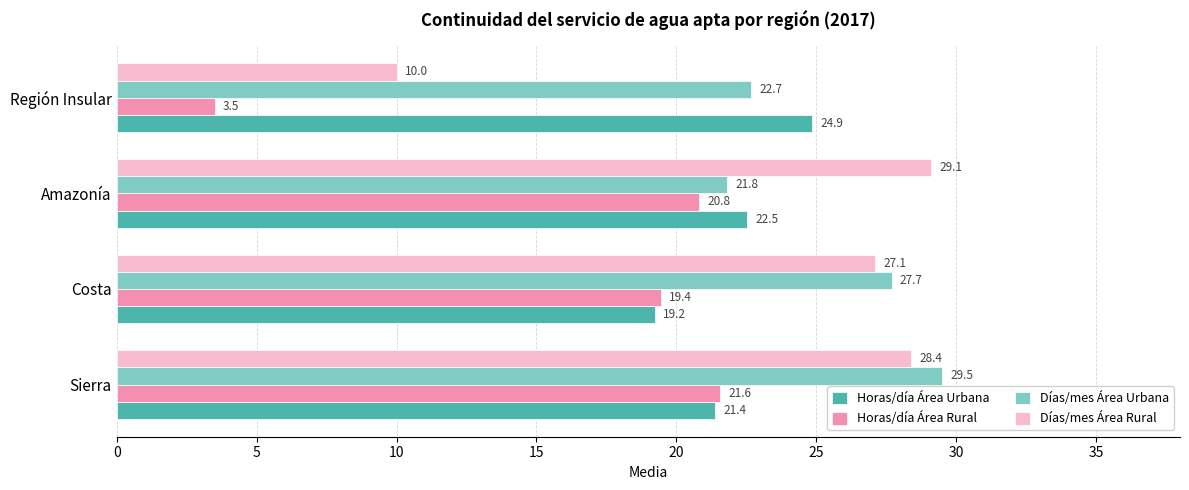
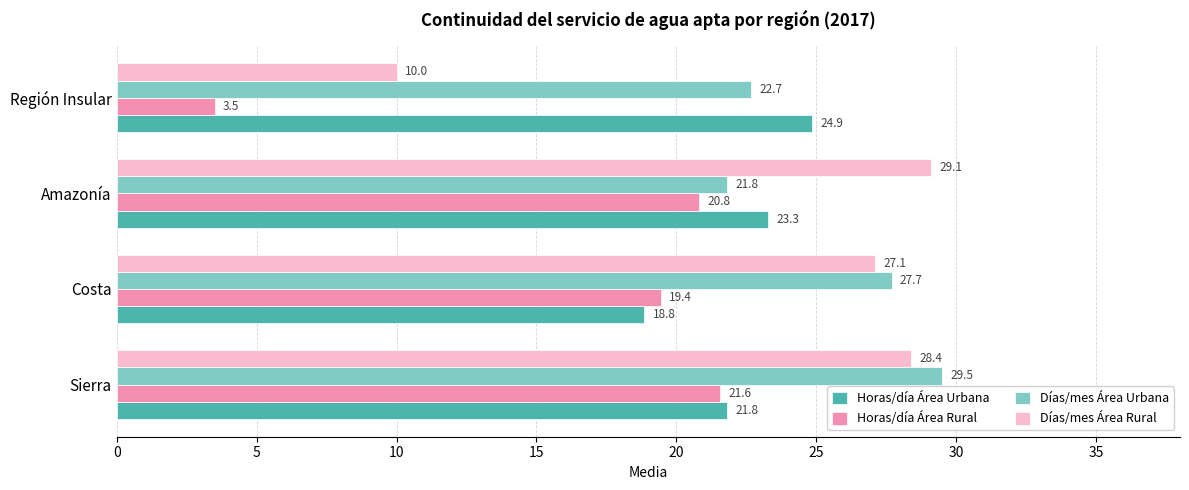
  {
    "Horas/día Área Urbana": {
      "Región Insular": 24.9,
-     "Amazonía": 22.5,
-     "Costa": 19.2,
-     "Sierra": 21.4
+     "Amazonía": 23.3,
+     "Costa": 18.8,
+     "Sierra": 21.8
    },
    "Días/mes Área Urbana": {
      "Región Insular": 22.7,
      "Amazonía": 21.8,
      "Costa": 27.7,
      "Sierra": 29.5
    }
  }
